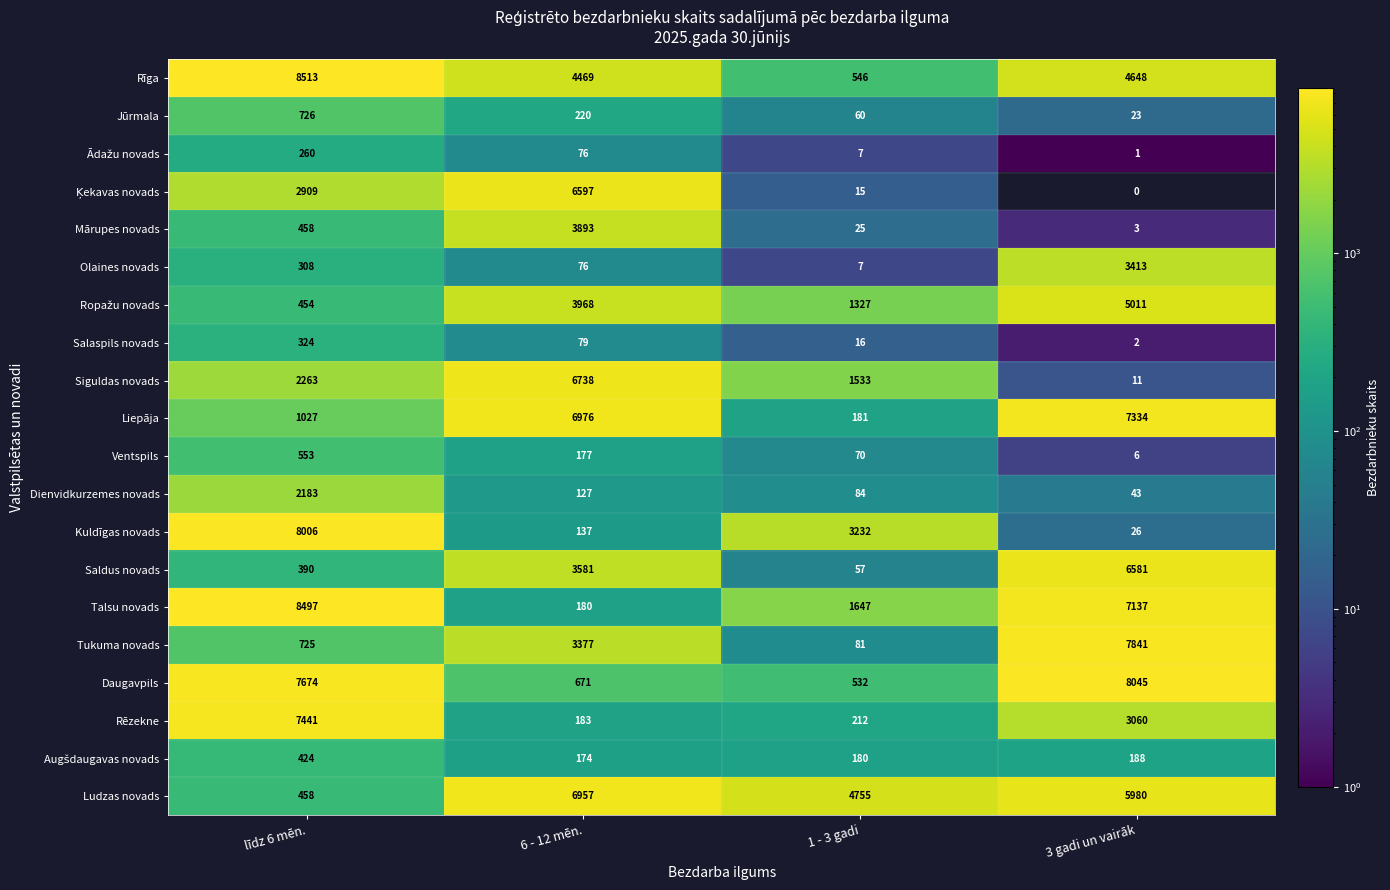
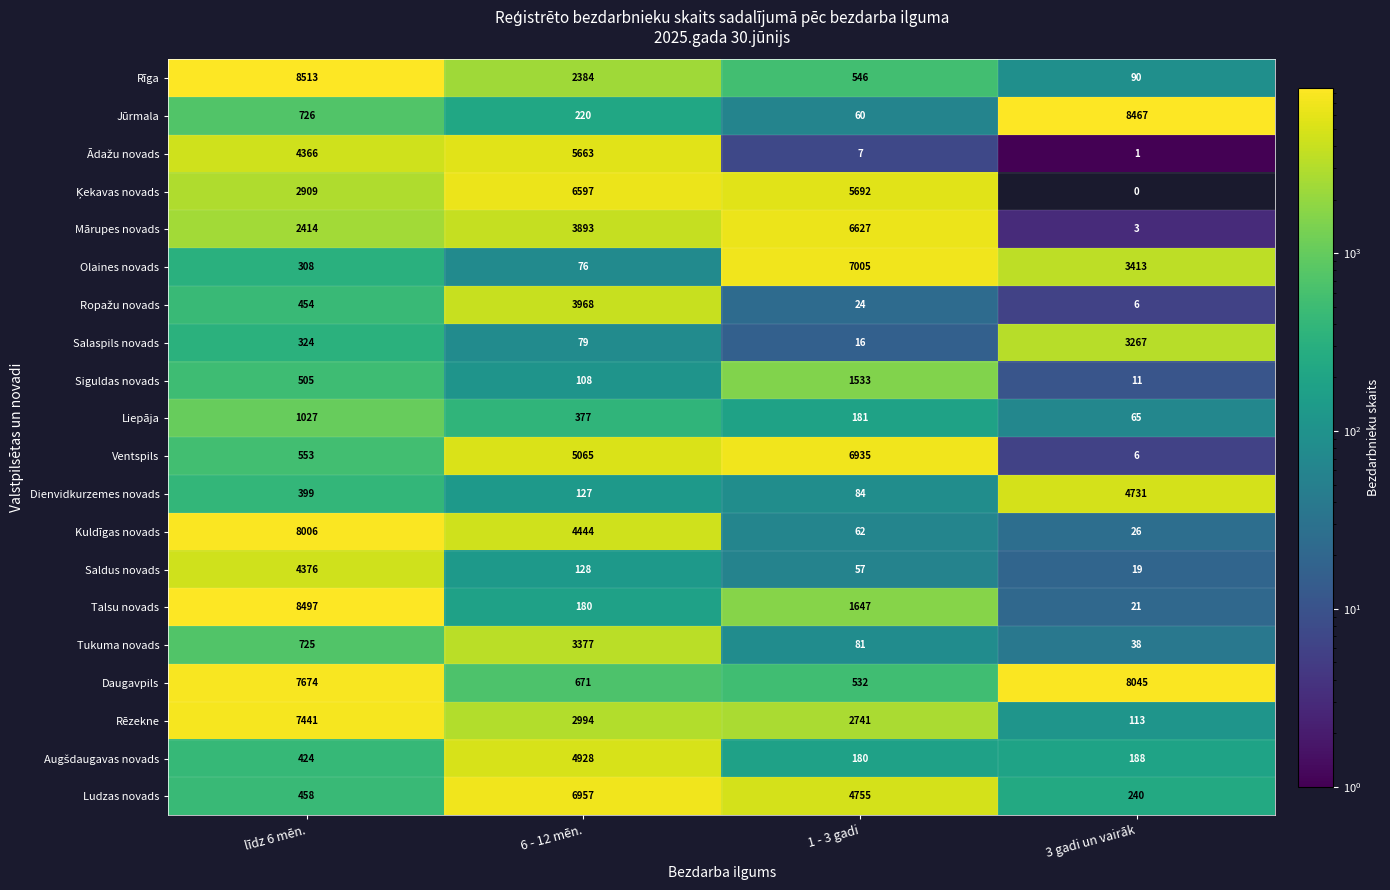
  {
    "Rīga": {
      "līdz 6 mēn.": 8513,
-     "6 - 12 mēn.": 4469,
+     "6 - 12 mēn.": 2384,
      "1 - 3 gadi": 546,
-     "3 gadi un vairāk": 4648
+     "3 gadi un vairāk": 90
    },
    "Jūrmala": {
      "līdz 6 mēn.": 726,
      "6 - 12 mēn.": 220,
      "1 - 3 gadi": 60,
-     "3 gadi un vairāk": 23
+     "3 gadi un vairāk": 8467
    },
    "Ādažu novads": {
-     "līdz 6 mēn.": 260,
-     "6 - 12 mēn.": 76,
+     "līdz 6 mēn.": 4366,
+     "6 - 12 mēn.": 5663,
      "1 - 3 gadi": 7,
      "3 gadi un vairāk": 1
    },
    "Ķekavas novads": {
      "līdz 6 mēn.": 2909,
      "6 - 12 mēn.": 6597,
-     "1 - 3 gadi": 15,
+     "1 - 3 gadi": 5692,
      "3 gadi un vairāk": 0
    },
    "Mārupes novads": {
-     "līdz 6 mēn.": 458,
+     "līdz 6 mēn.": 2414,
      "6 - 12 mēn.": 3893,
-     "1 - 3 gadi": 25,
+     "1 - 3 gadi": 6627,
      "3 gadi un vairāk": 3
    },
    "Olaines novads": {
      "līdz 6 mēn.": 308,
      "6 - 12 mēn.": 76,
-     "1 - 3 gadi": 7,
+     "1 - 3 gadi": 7005,
      "3 gadi un vairāk": 3413
    },
    "Ropažu novads": {
      "līdz 6 mēn.": 454,
      "6 - 12 mēn.": 3968,
-     "1 - 3 gadi": 1327,
-     "3 gadi un vairāk": 5011
+     "1 - 3 gadi": 24,
+     "3 gadi un vairāk": 6
    },
    "Salaspils novads": {
      "līdz 6 mēn.": 324,
      "6 - 12 mēn.": 79,
      "1 - 3 gadi": 16,
-     "3 gadi un vairāk": 2
+     "3 gadi un vairāk": 3267
    },
    "Siguldas novads": {
-     "līdz 6 mēn.": 2263,
-     "6 - 12 mēn.": 6738,
+     "līdz 6 mēn.": 505,
+     "6 - 12 mēn.": 108,
      "1 - 3 gadi": 1533,
      "3 gadi un vairāk": 11
    },
    "Liepāja": {
      "līdz 6 mēn.": 1027,
-     "6 - 12 mēn.": 6976,
+     "6 - 12 mēn.": 377,
      "1 - 3 gadi": 181,
-     "3 gadi un vairāk": 7334
+     "3 gadi un vairāk": 65
    },
    "Ventspils": {
      "līdz 6 mēn.": 553,
-     "6 - 12 mēn.": 177,
-     "1 - 3 gadi": 70,
+     "6 - 12 mēn.": 5065,
+     "1 - 3 gadi": 6935,
      "3 gadi un vairāk": 6
    },
    "Dienvidkurzemes novads": {
-     "līdz 6 mēn.": 2183,
+     "līdz 6 mēn.": 399,
      "6 - 12 mēn.": 127,
      "1 - 3 gadi": 84,
-     "3 gadi un vairāk": 43
+     "3 gadi un vairāk": 4731
    },
    "Kuldīgas novads": {
      "līdz 6 mēn.": 8006,
-     "6 - 12 mēn.": 137,
-     "1 - 3 gadi": 3232,
+     "6 - 12 mēn.": 4444,
+     "1 - 3 gadi": 62,
      "3 gadi un vairāk": 26
    },
    "Saldus novads": {
-     "līdz 6 mēn.": 390,
-     "6 - 12 mēn.": 3581,
+     "līdz 6 mēn.": 4376,
+     "6 - 12 mēn.": 128,
      "1 - 3 gadi": 57,
-     "3 gadi un vairāk": 6581
+     "3 gadi un vairāk": 19
    },
    "Talsu novads": {
      "līdz 6 mēn.": 8497,
      "6 - 12 mēn.": 180,
      "1 - 3 gadi": 1647,
-     "3 gadi un vairāk": 7137
+     "3 gadi un vairāk": 21
    },
    "Tukuma novads": {
      "līdz 6 mēn.": 725,
      "6 - 12 mēn.": 3377,
      "1 - 3 gadi": 81,
-     "3 gadi un vairāk": 7841
+     "3 gadi un vairāk": 38
    },
    "Daugavpils": {
      "līdz 6 mēn.": 7674,
      "6 - 12 mēn.": 671,
      "1 - 3 gadi": 532,
      "3 gadi un vairāk": 8045
    },
    "Rēzekne": {
      "līdz 6 mēn.": 7441,
-     "6 - 12 mēn.": 183,
-     "1 - 3 gadi": 212,
-     "3 gadi un vairāk": 3060
+     "6 - 12 mēn.": 2994,
+     "1 - 3 gadi": 2741,
+     "3 gadi un vairāk": 113
    },
    "Augšdaugavas novads": {
      "līdz 6 mēn.": 424,
-     "6 - 12 mēn.": 174,
+     "6 - 12 mēn.": 4928,
      "1 - 3 gadi": 180,
      "3 gadi un vairāk": 188
    },
    "Ludzas novads": {
      "līdz 6 mēn.": 458,
      "6 - 12 mēn.": 6957,
      "1 - 3 gadi": 4755,
-     "3 gadi un vairāk": 5980
+     "3 gadi un vairāk": 240
    }
  }
